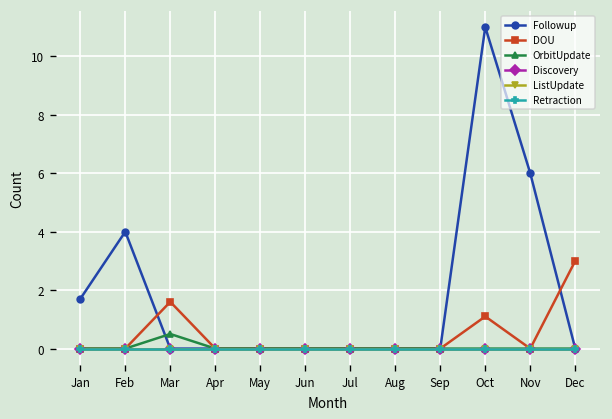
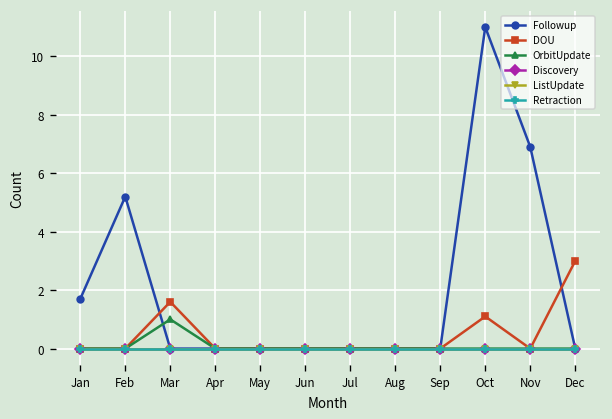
  {
    "Followup": {
      "Jan": 1.7,
-     "Feb": 4.0,
+     "Feb": 5.2,
      "Oct": 11.0,
-     "Nov": 6.0
+     "Nov": 6.9
    },
    "DOU": {
      "Mar": 1.6,
      "Oct": 1.1,
      "Dec": 3.0
    },
    "OrbitUpdate": {
-     "Mar": 0.5
+     "Mar": 1.0
    }
  }
